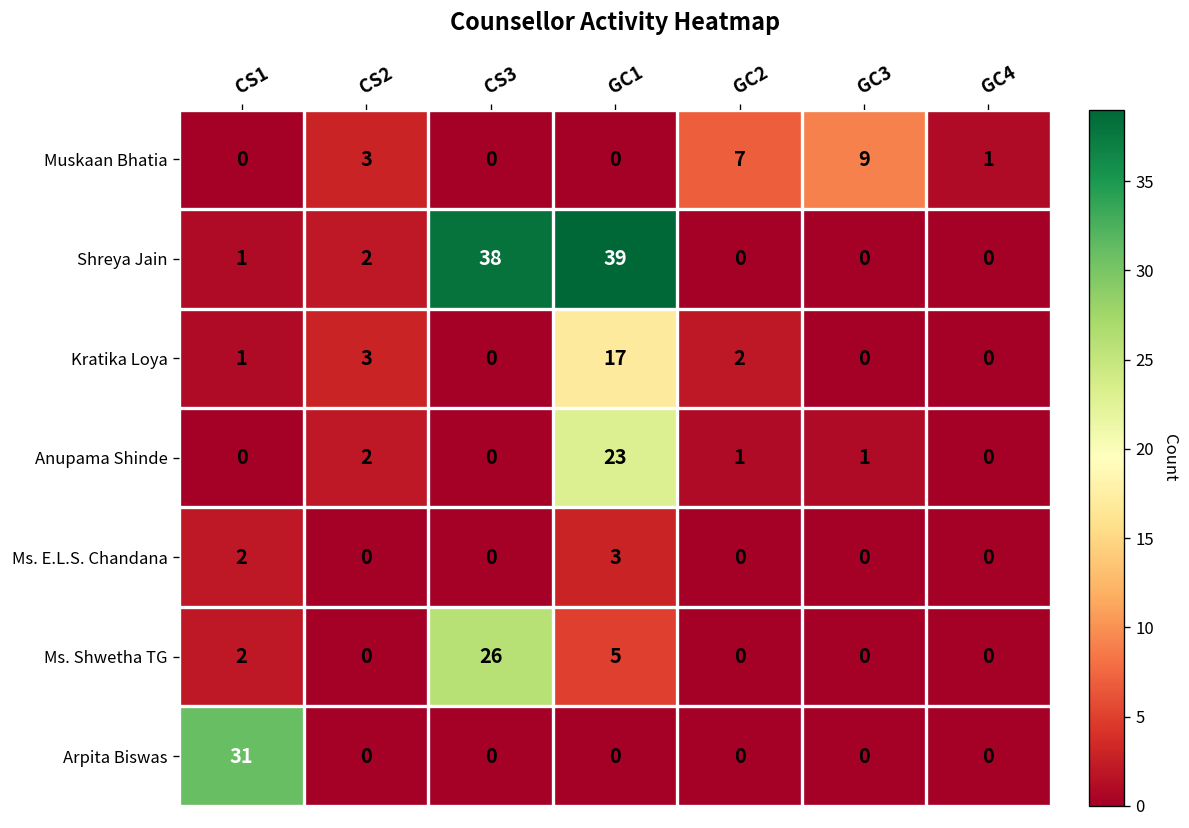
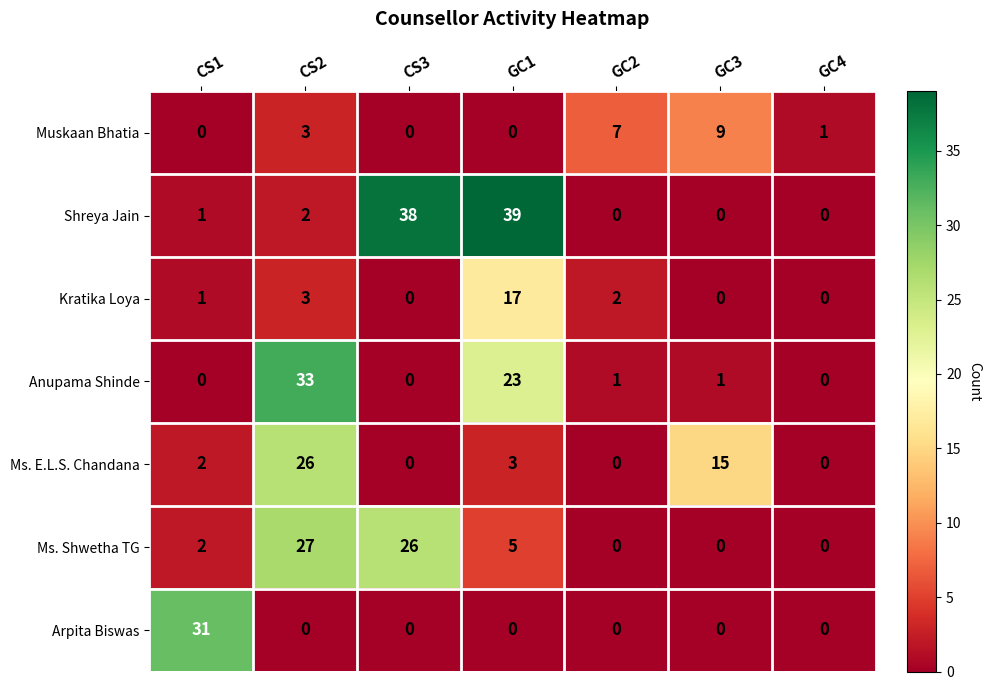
  {
    "Muskaan Bhatia": {
      "CS1": 0,
      "CS2": 3,
      "CS3": 0,
      "GC1": 0,
      "GC2": 7,
      "GC3": 9,
      "GC4": 1
    },
    "Shreya Jain": {
      "CS1": 1,
      "CS2": 2,
      "CS3": 38,
      "GC1": 39,
      "GC2": 0,
      "GC3": 0,
      "GC4": 0
    },
    "Kratika Loya": {
      "CS1": 1,
      "CS2": 3,
      "CS3": 0,
      "GC1": 17,
      "GC2": 2,
      "GC3": 0,
      "GC4": 0
    },
    "Anupama Shinde": {
      "CS1": 0,
-     "CS2": 2,
+     "CS2": 33,
      "CS3": 0,
      "GC1": 23,
      "GC2": 1,
      "GC3": 1,
      "GC4": 0
    },
    "Ms. E.L.S. Chandana": {
      "CS1": 2,
-     "CS2": 0,
+     "CS2": 26,
      "CS3": 0,
      "GC1": 3,
      "GC2": 0,
-     "GC3": 0,
+     "GC3": 15,
      "GC4": 0
    },
    "Ms. Shwetha TG": {
      "CS1": 2,
-     "CS2": 0,
+     "CS2": 27,
      "CS3": 26,
      "GC1": 5,
      "GC2": 0,
      "GC3": 0,
      "GC4": 0
    },
    "Arpita Biswas": {
      "CS1": 31,
      "CS2": 0,
      "CS3": 0,
      "GC1": 0,
      "GC2": 0,
      "GC3": 0,
      "GC4": 0
    }
  }
